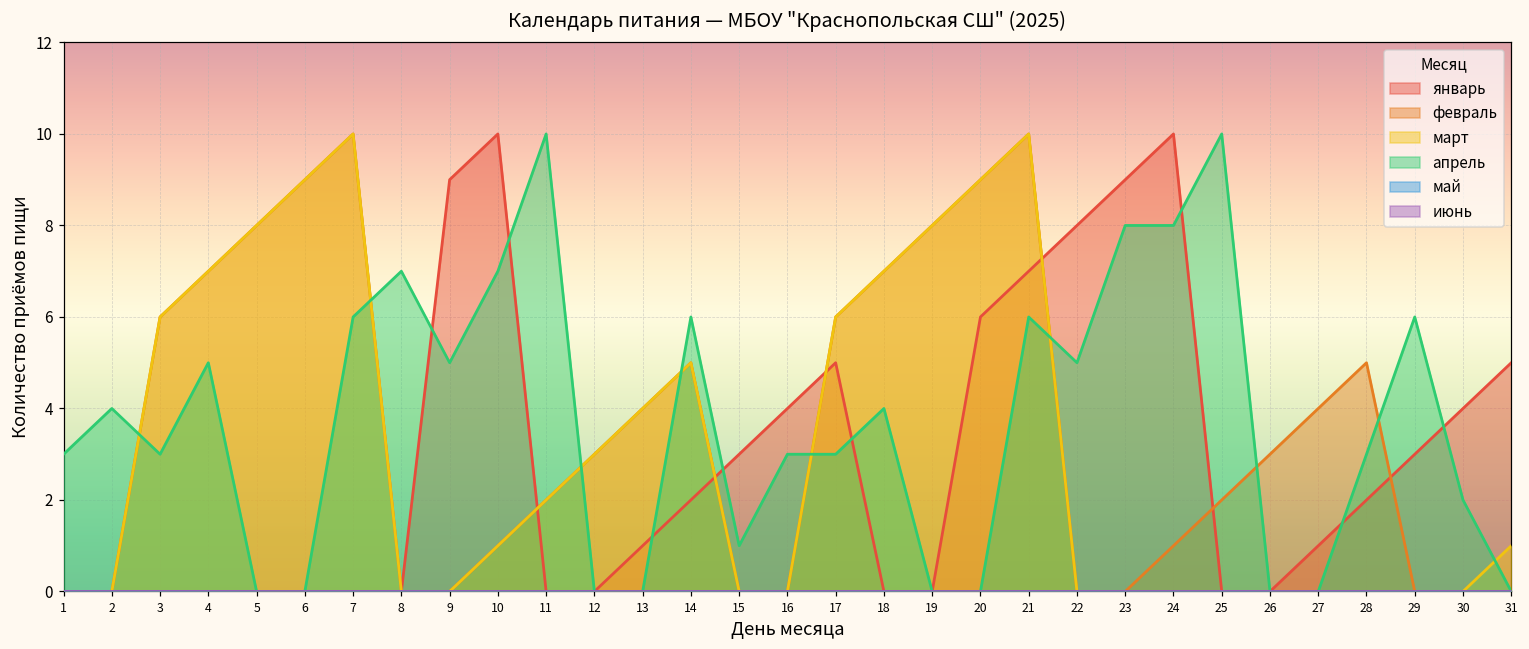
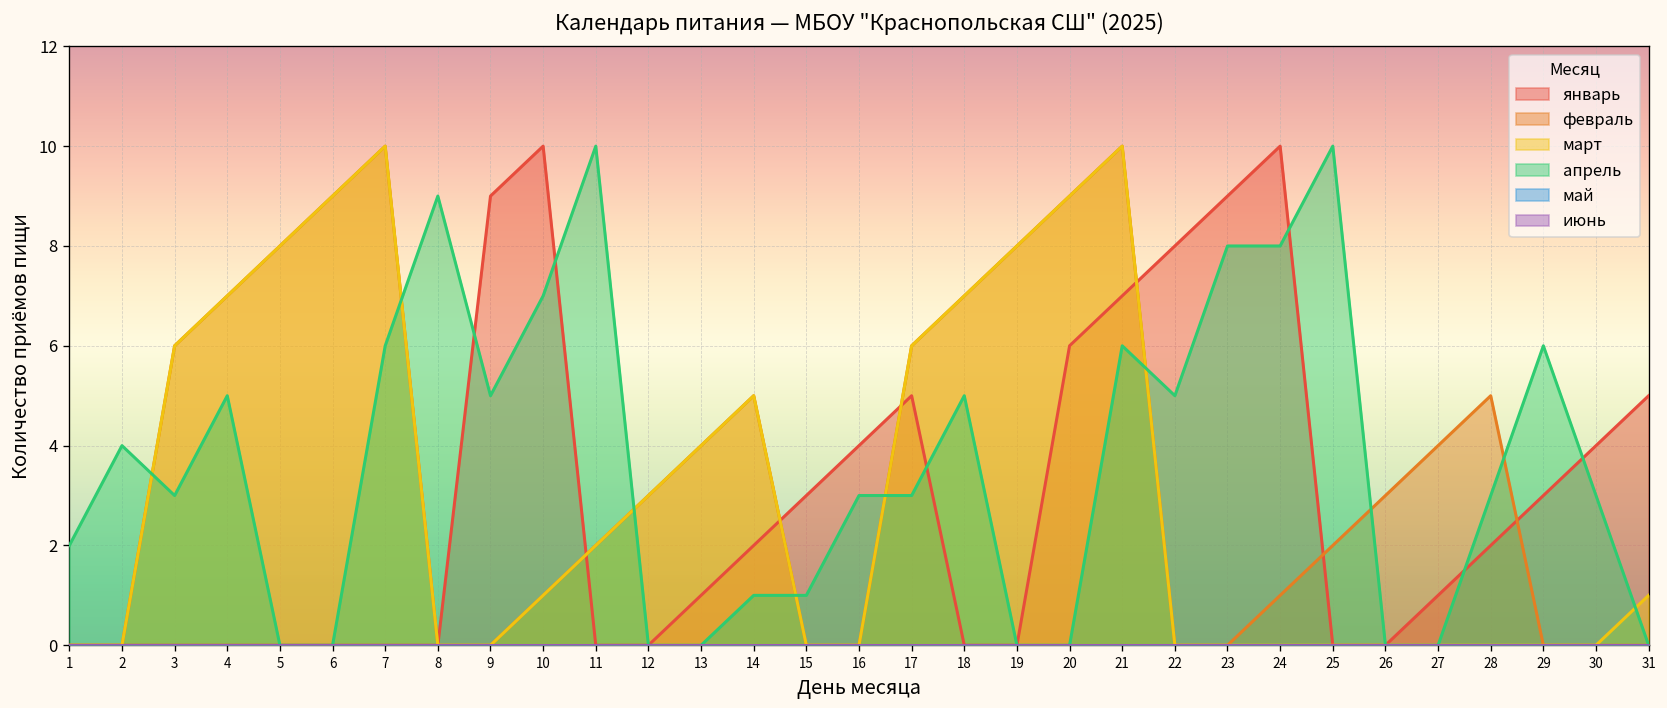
  {
    "апрель": {
-     "1": 3,
+     "1": 2,
      "2": 4,
      "3": 3,
      "4": 5,
      "7": 6,
-     "8": 7,
+     "8": 9,
      "9": 5,
      "10": 7,
      "11": 10,
-     "14": 6,
+     "14": 1,
      "15": 1,
      "16": 3,
      "17": 3,
-     "18": 4,
+     "18": 5,
      "21": 6,
      "22": 5,
      "23": 8,
      "24": 8,
      "25": 10,
      "28": 3,
      "29": 6,
-     "30": 2
+     "30": 3
    },
    "июнь": {
      "10": 0,
      "14": 0,
      "17": 0,
      "21": 0
    }
  }
